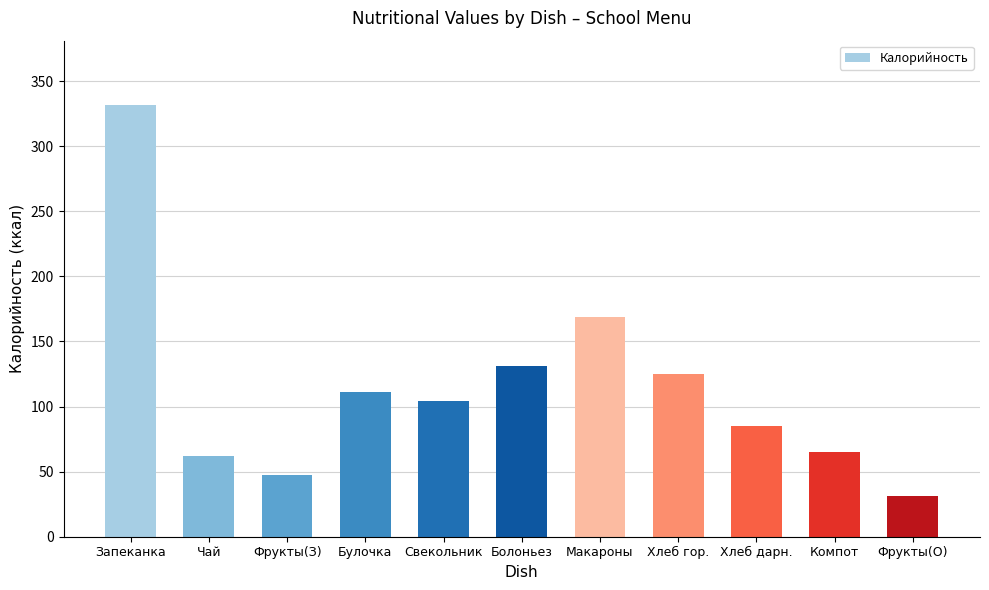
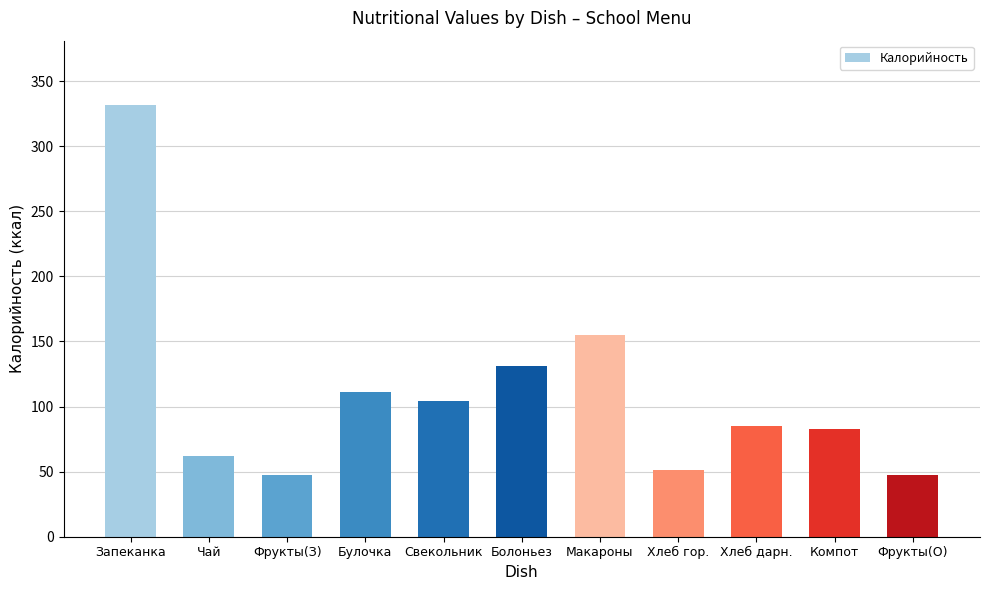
  {
    "Запеканка": 332,
    "Чай": 62,
    "Фрукты(З)": 47,
    "Булочка": 111,
    "Свекольник": 104,
    "Болоньез": 131,
-   "Макароны": 168,
-   "Хлеб гор.": 125,
+   "Макароны": 155,
+   "Хлеб гор.": 51,
    "Хлеб дарн.": 85,
-   "Компот": 65,
-   "Фрукты(О)": 31
+   "Компот": 83,
+   "Фрукты(О)": 47
  }
